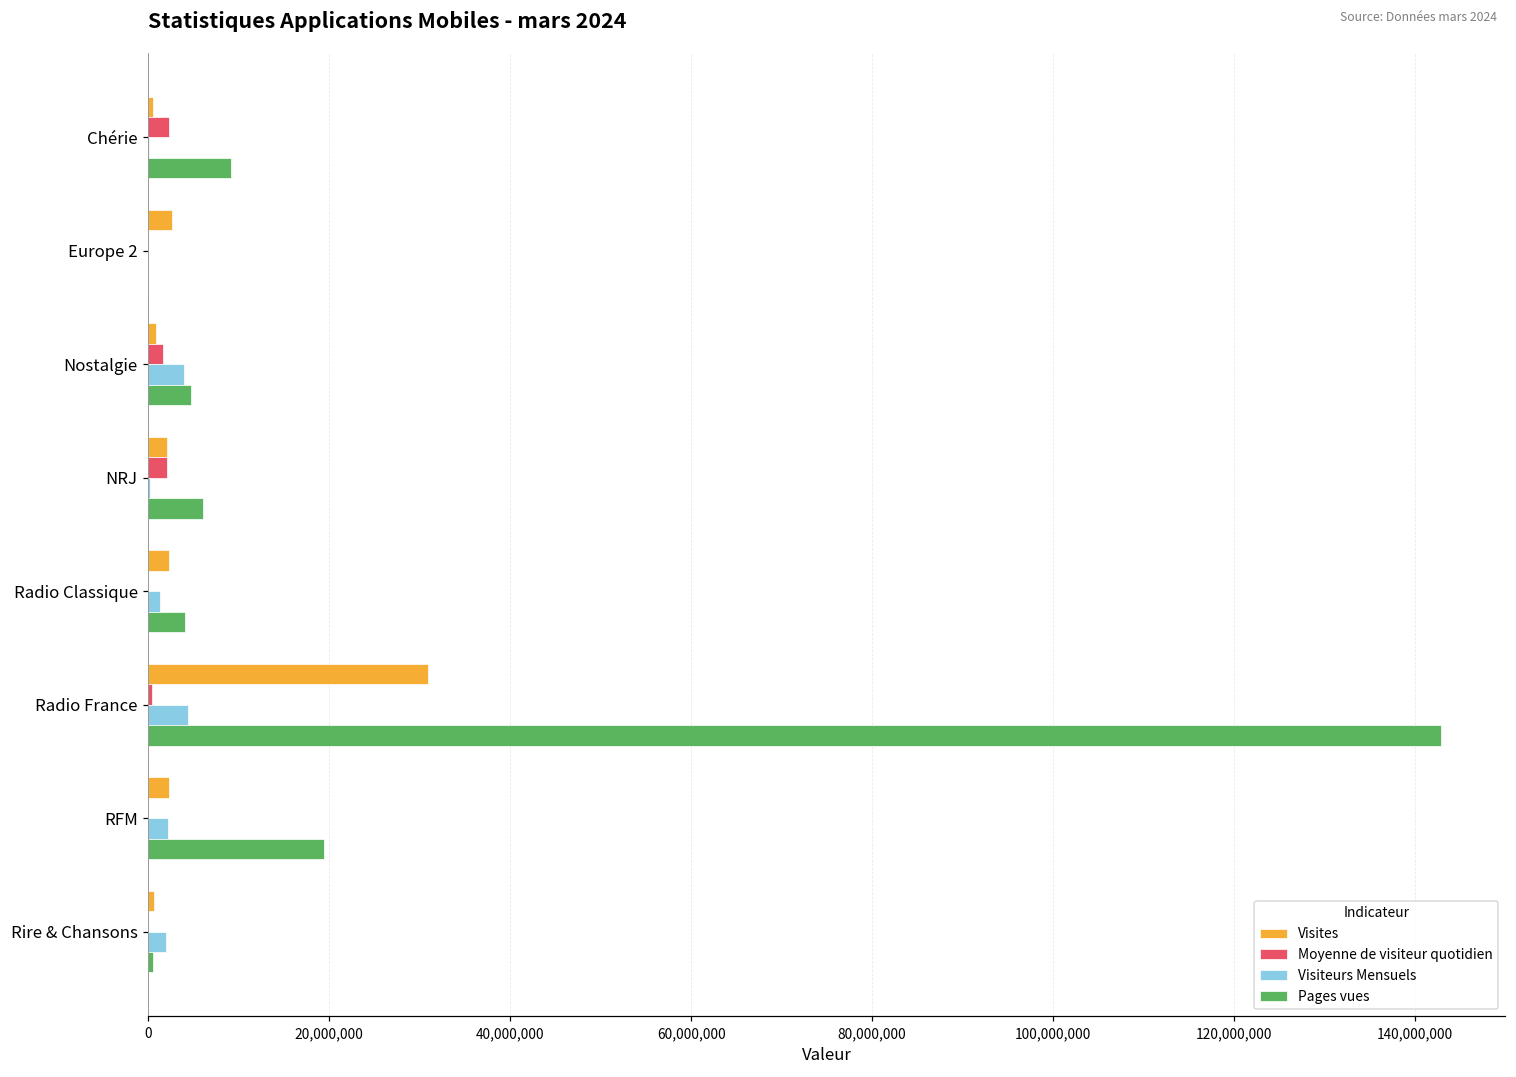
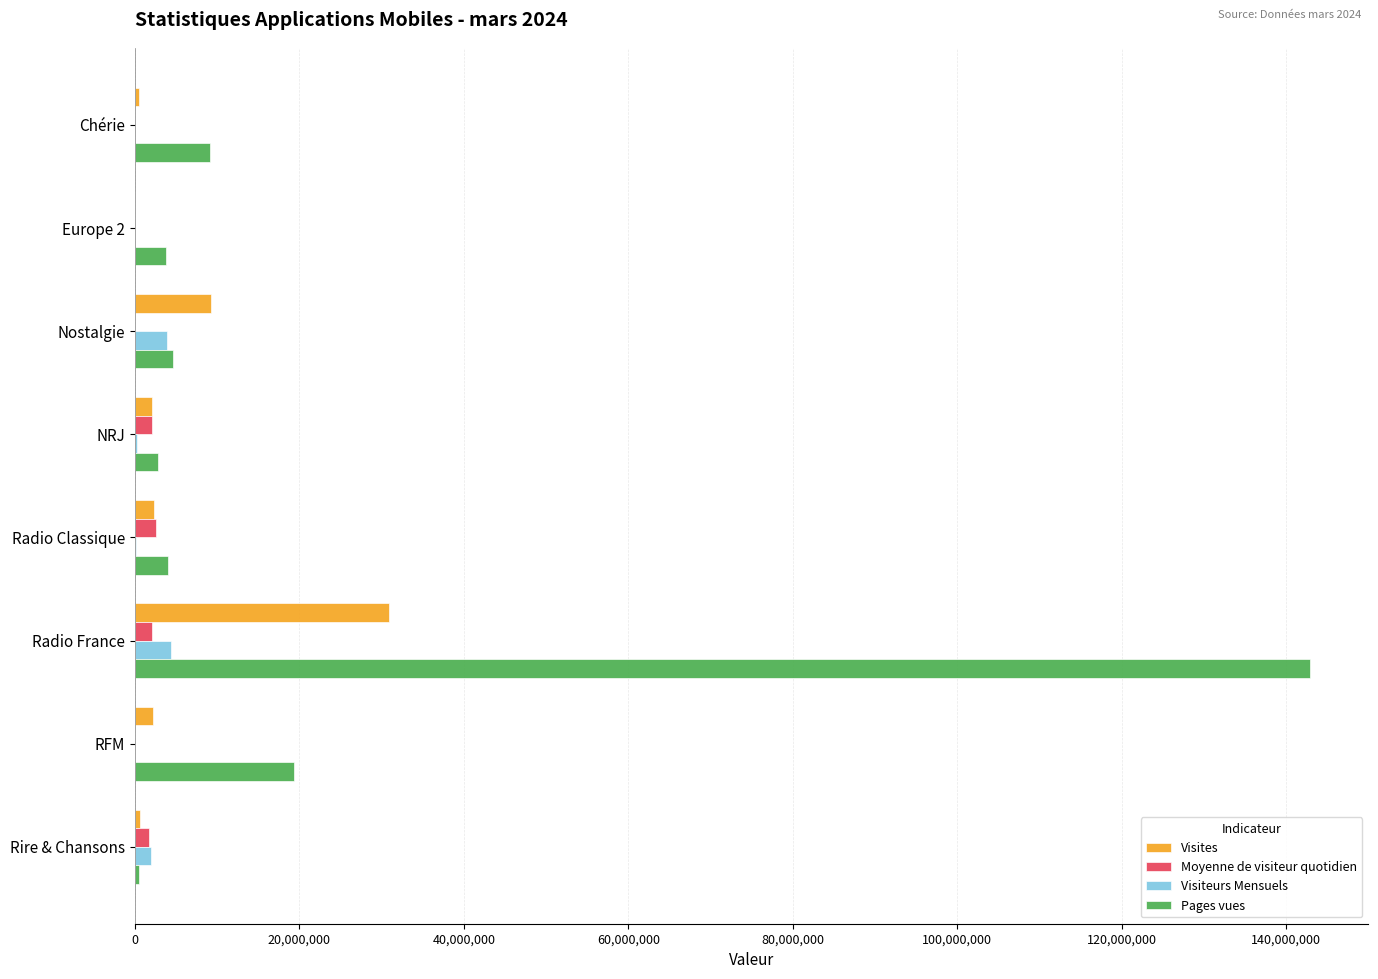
  {
    "Visites": {
      "Chérie": "0",
-     "Europe 2": "3,000,000",
-     "Nostalgie": "1,000,000",
+     "Europe 2": "0",
+     "Nostalgie": "9,000,000",
      "NRJ": "2,000,000",
      "Radio Classique": "2,000,000",
      "Radio France": "31,000,000",
      "RFM": "2,000,000",
      "Rire & Chansons": "1,000,000"
    },
    "Moyenne de visiteur quotidien": {
-     "Chérie": "2,000,000",
-     "Nostalgie": "2,000,000",
+     "Chérie": "0",
+     "Nostalgie": "0",
      "NRJ": "2,000,000",
-     "Radio Classique": "0",
-     "Radio France": "0",
-     "Rire & Chansons": "0"
+     "Radio Classique": "3,000,000",
+     "Radio France": "2,000,000",
+     "Rire & Chansons": "2,000,000"
    },
    "Visiteurs Mensuels": {
      "Nostalgie": "4,000,000",
-     "Radio Classique": "1,000,000",
+     "Radio Classique": "0",
      "Radio France": "4,000,000",
-     "RFM": "2,000,000",
+     "RFM": "0",
      "Rire & Chansons": "2,000,000"
    },
    "Pages vues": {
      "Chérie": "9,000,000",
-     "Europe 2": "0",
+     "Europe 2": "4,000,000",
      "Nostalgie": "5,000,000",
-     "NRJ": "6,000,000",
+     "NRJ": "3,000,000",
      "Radio Classique": "4,000,000",
      "Radio France": "143,000,000",
      "RFM": "19,000,000",
      "Rire & Chansons": "0"
    }
  }
